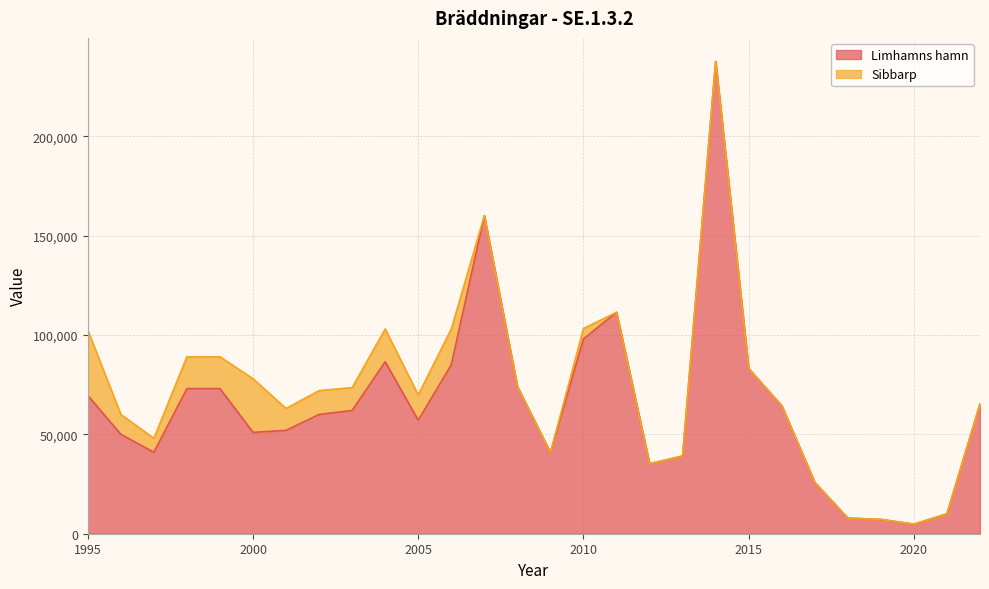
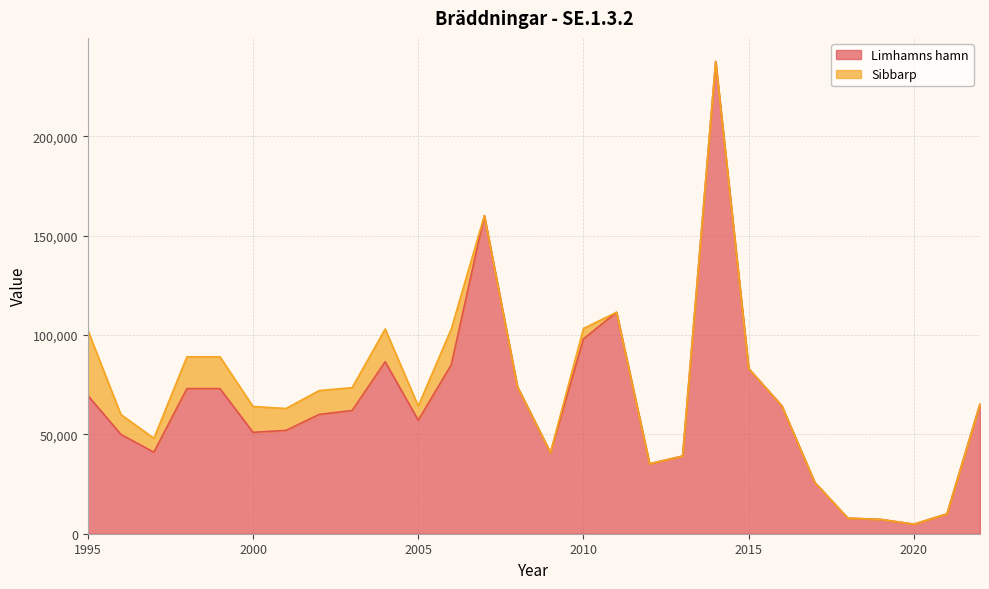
  {
    "Limhamns hamn": {
      "1995": "70,000",
      "2000": "51,000",
      "2005": "57,000",
      "2010": "98,000"
    },
    "Sibbarp": {
      "1995": "33,000",
-     "2000": "27,000",
-     "2005": "13,000",
+     "2000": "13,000",
+     "2005": "7,000",
      "2010": "5,000"
    }
  }
